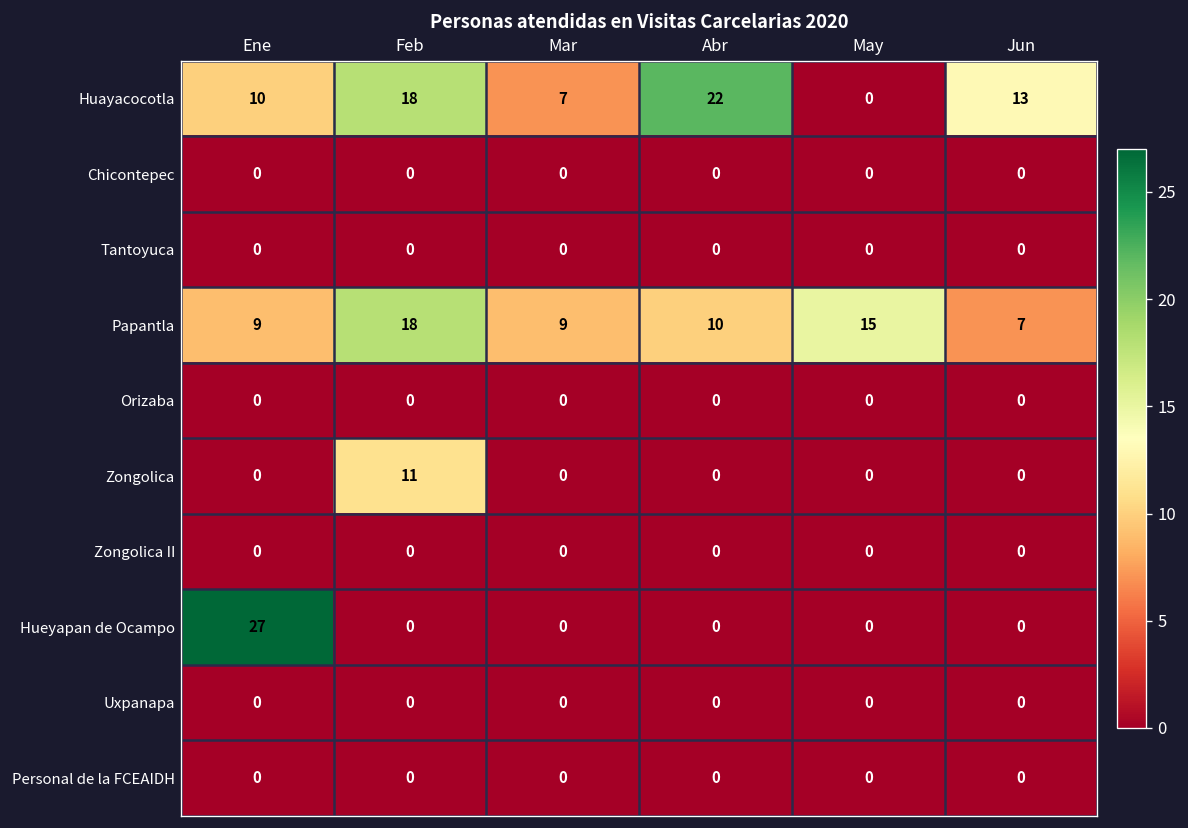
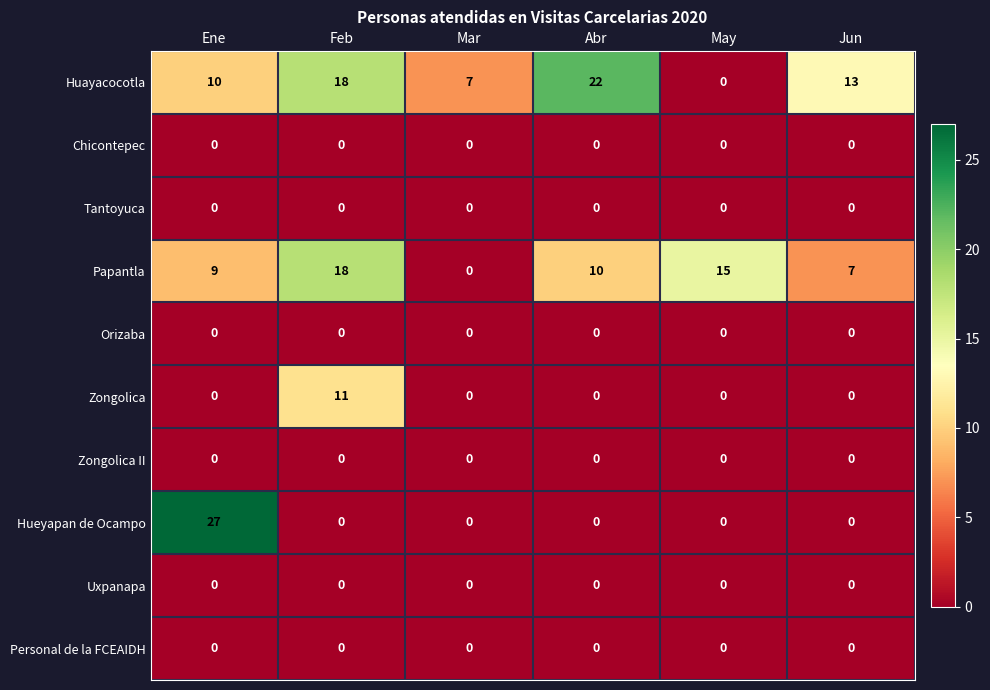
  {
    "Huayacocotla": {
      "Ene": 10,
      "Feb": 18,
      "Mar": 7,
      "Abr": 22,
      "May": 0,
      "Jun": 13
    },
    "Chicontepec": {
      "Ene": 0,
      "Feb": 0,
      "Mar": 0,
      "Abr": 0,
      "May": 0,
      "Jun": 0
    },
    "Tantoyuca": {
      "Ene": 0,
      "Feb": 0,
      "Mar": 0,
      "Abr": 0,
      "May": 0,
      "Jun": 0
    },
    "Papantla": {
      "Ene": 9,
      "Feb": 18,
-     "Mar": 9,
+     "Mar": 0,
      "Abr": 10,
      "May": 15,
      "Jun": 7
    },
    "Orizaba": {
      "Ene": 0,
      "Feb": 0,
      "Mar": 0,
      "Abr": 0,
      "May": 0,
      "Jun": 0
    },
    "Zongolica": {
      "Ene": 0,
      "Feb": 11,
      "Mar": 0,
      "Abr": 0,
      "May": 0,
      "Jun": 0
    },
    "Zongolica II": {
      "Ene": 0,
      "Feb": 0,
      "Mar": 0,
      "Abr": 0,
      "May": 0,
      "Jun": 0
    },
    "Hueyapan de Ocampo": {
      "Ene": 27,
      "Feb": 0,
      "Mar": 0,
      "Abr": 0,
      "May": 0,
      "Jun": 0
    },
    "Uxpanapa": {
      "Ene": 0,
      "Feb": 0,
      "Mar": 0,
      "Abr": 0,
      "May": 0,
      "Jun": 0
    },
    "Personal de la FCEAIDH": {
      "Ene": 0,
      "Feb": 0,
      "Mar": 0,
      "Abr": 0,
      "May": 0,
      "Jun": 0
    }
  }
